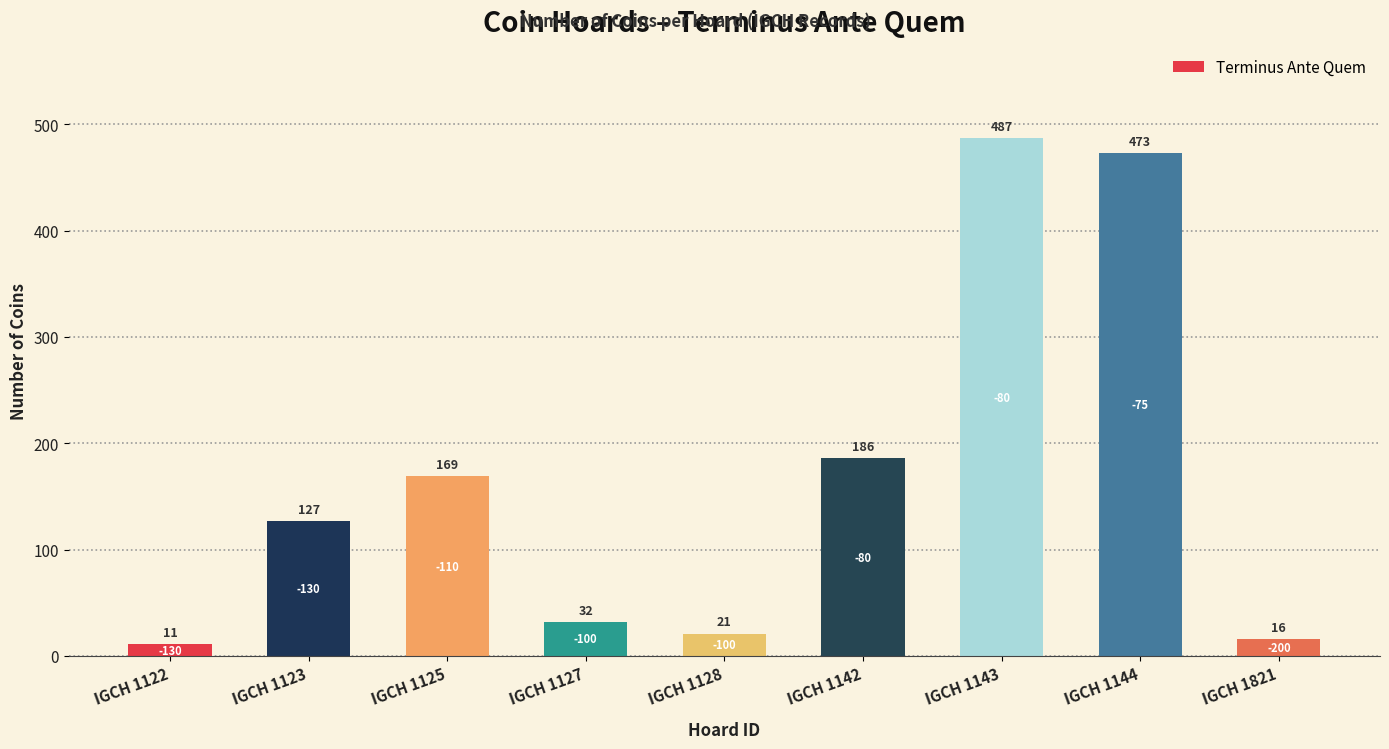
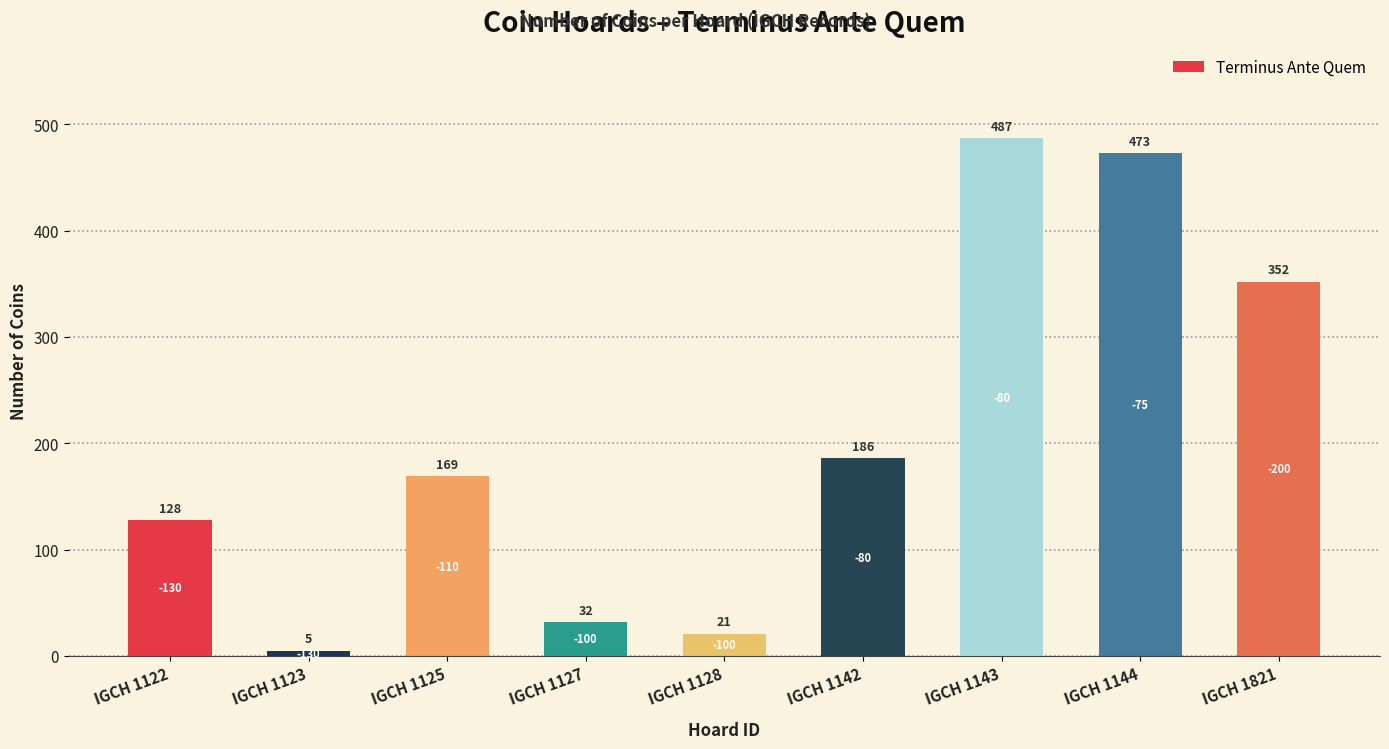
  {
-   "IGCH 1122": 11,
-   "IGCH 1123": 127,
+   "IGCH 1122": 128,
+   "IGCH 1123": 5,
    "IGCH 1125": 169,
    "IGCH 1127": 32,
    "IGCH 1128": 21,
    "IGCH 1142": 186,
    "IGCH 1143": 487,
    "IGCH 1144": 473,
-   "IGCH 1821": 16
+   "IGCH 1821": 352
  }
